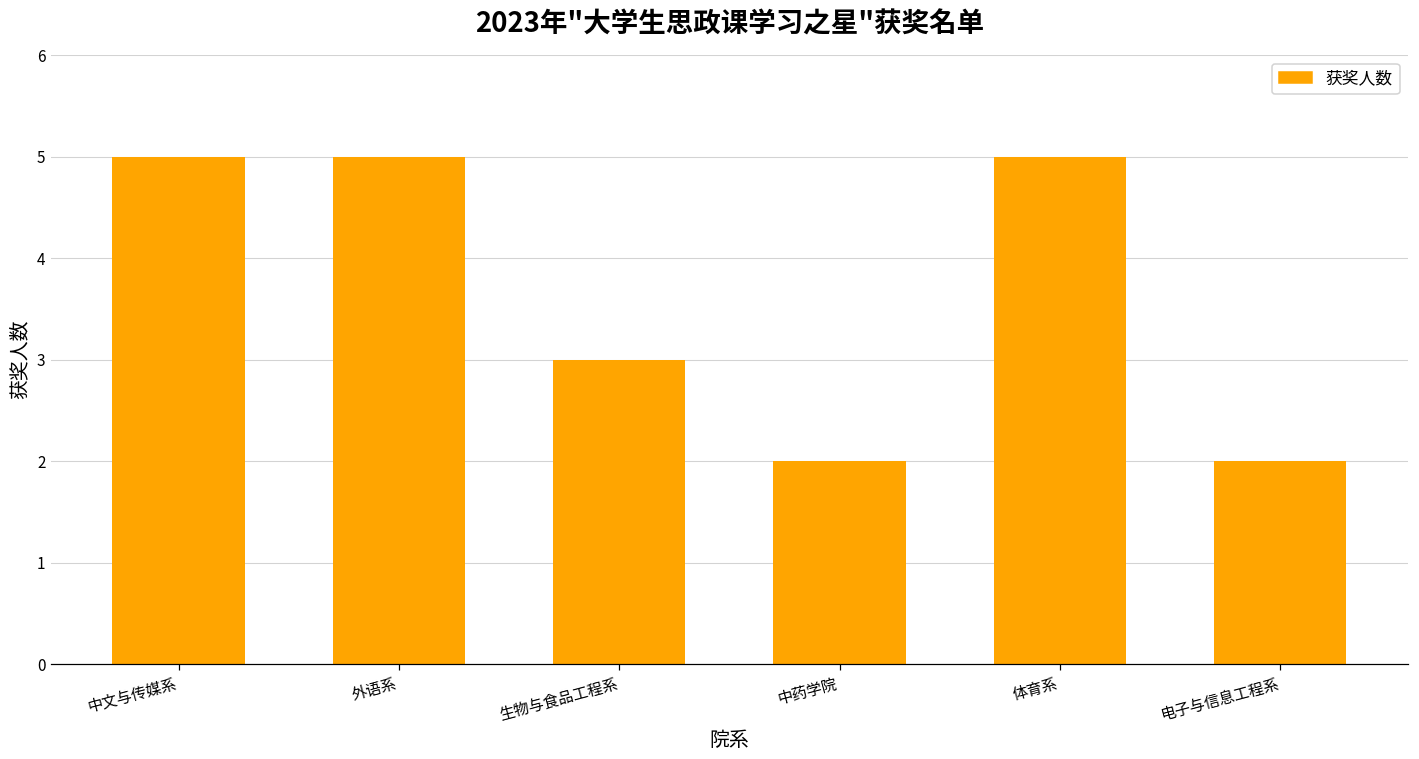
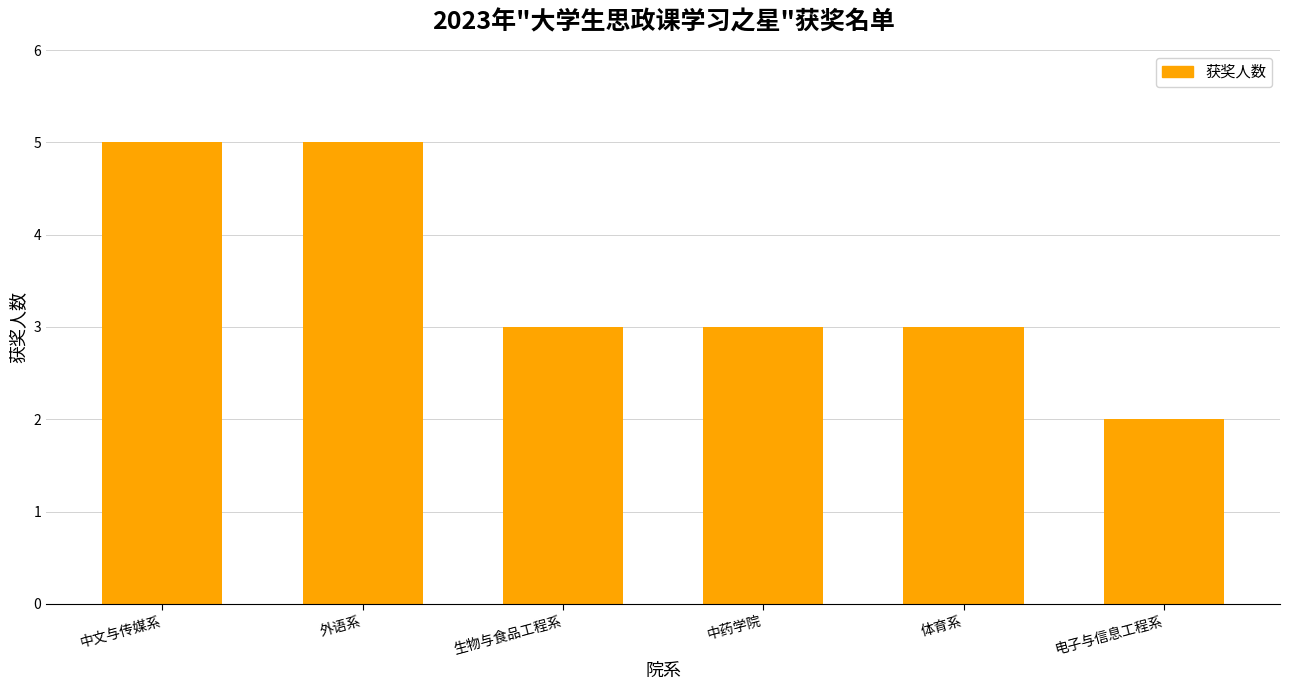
  {
    "中文与传媒系": 5,
    "外语系": 5,
    "生物与食品工程系": 3,
-   "中药学院": 2,
-   "体育系": 5,
+   "中药学院": 3,
+   "体育系": 3,
    "电子与信息工程系": 2
  }
